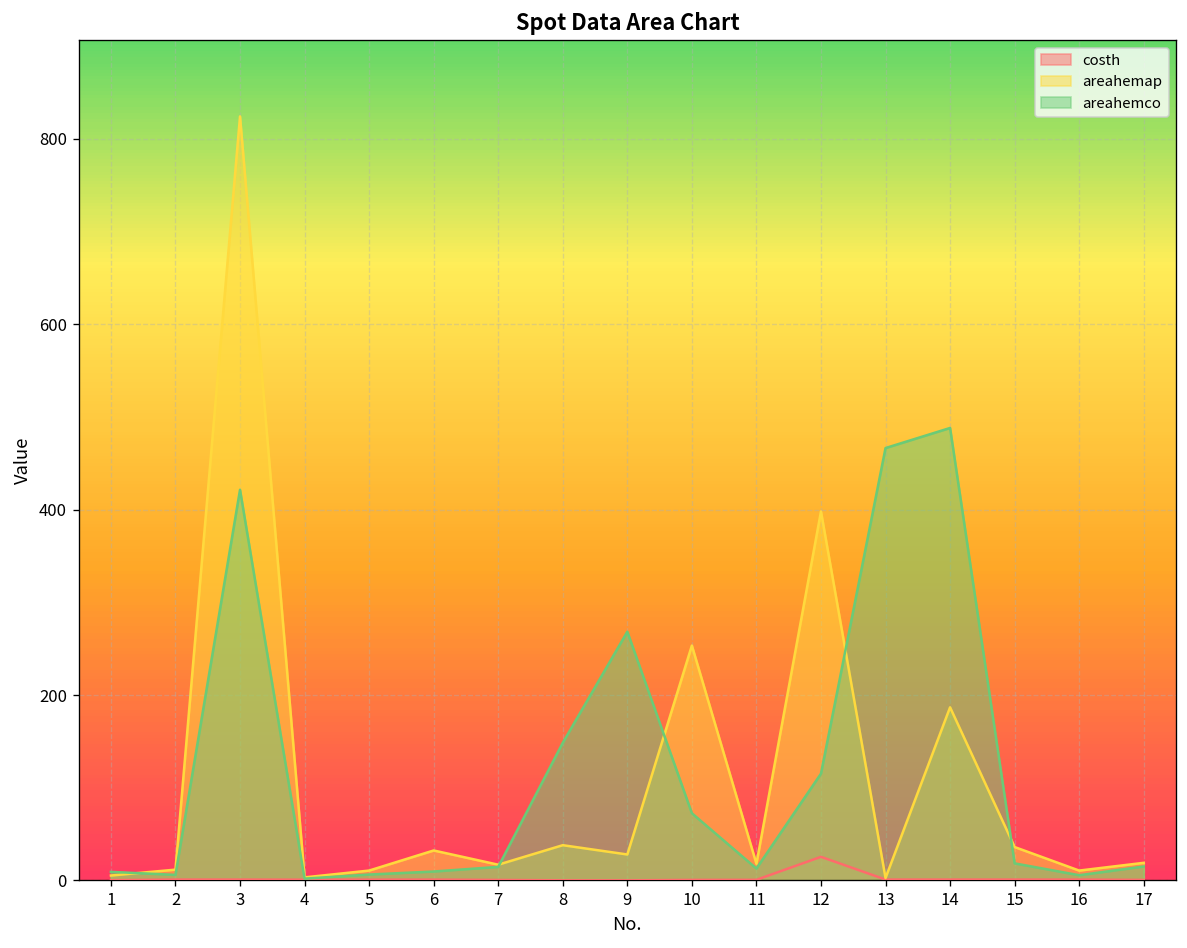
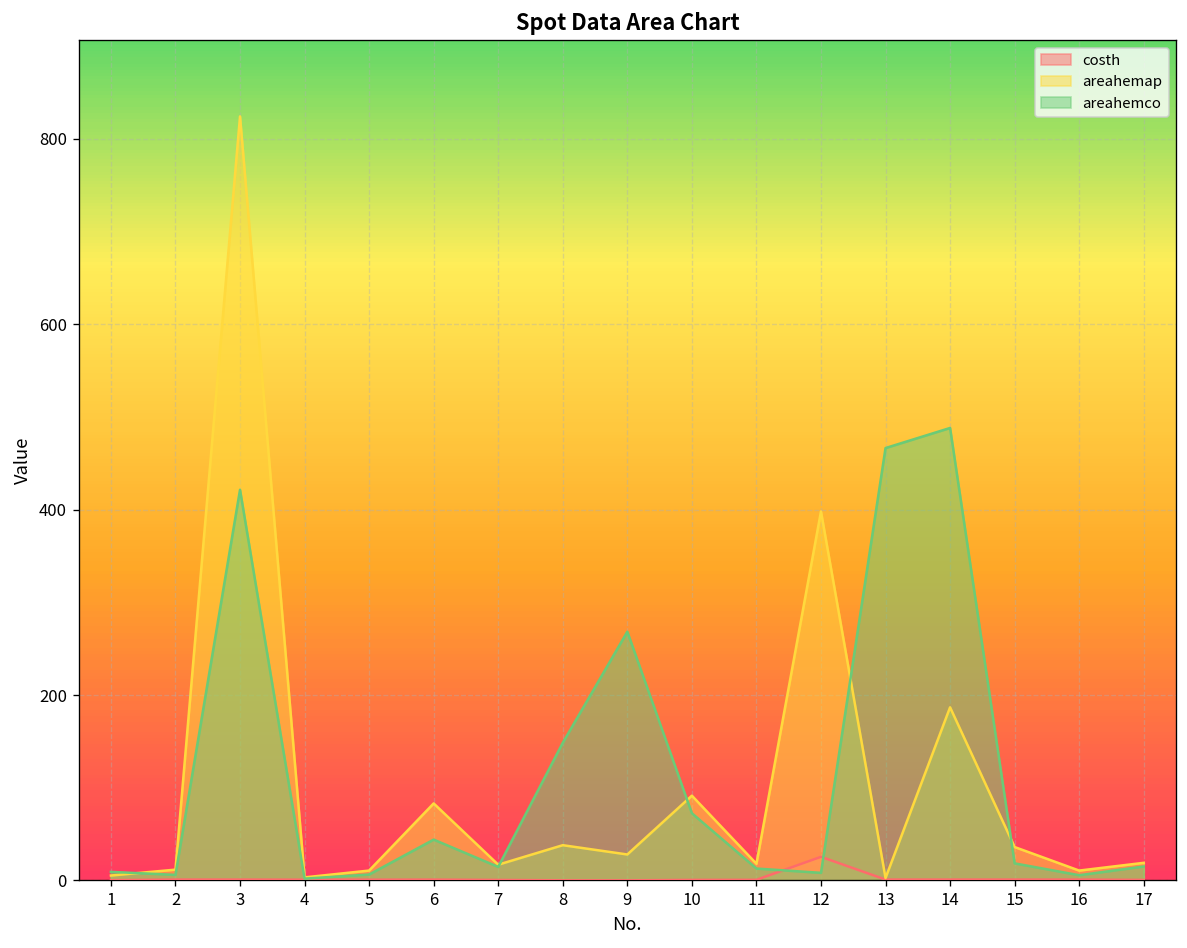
  {
    "costh": {
      "1": 0,
      "2": 0,
      "3": 0,
      "5": 0,
      "6": 0,
      "7": 0,
      "8": 0,
      "9": 0,
      "10": 0,
      "11": 0,
      "12": 30,
      "14": 0,
      "15": 0,
      "16": 0,
      "17": 0
    },
    "areahemap": {
      "1": 10,
      "2": 10,
      "3": 820,
      "5": 10,
-     "6": 30,
+     "6": 80,
      "8": 40,
      "9": 30,
-     "10": 250,
+     "10": 90,
      "11": 20,
      "12": 400,
      "14": 190,
      "15": 40,
      "16": 10,
      "17": 20
    },
    "areahemco": {
      "1": 10,
      "2": 10,
      "3": 420,
      "5": 10,
-     "6": 10,
+     "6": 40,
      "8": 150,
      "9": 270,
      "10": 70,
      "11": 10,
-     "12": 120,
+     "12": 10,
      "13": 470,
      "14": 490,
      "15": 20,
      "16": 10,
      "17": 20
    }
  }
